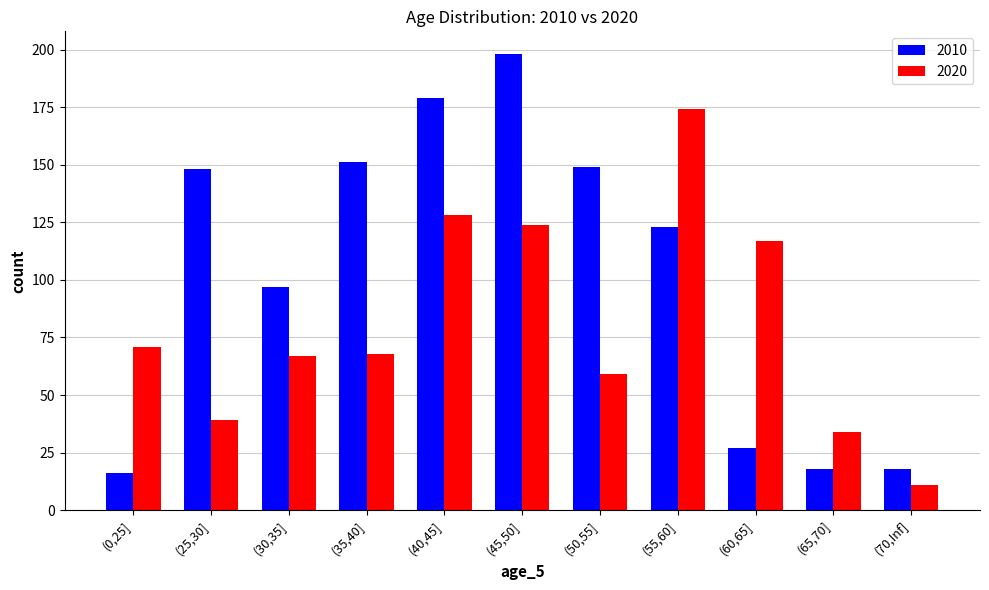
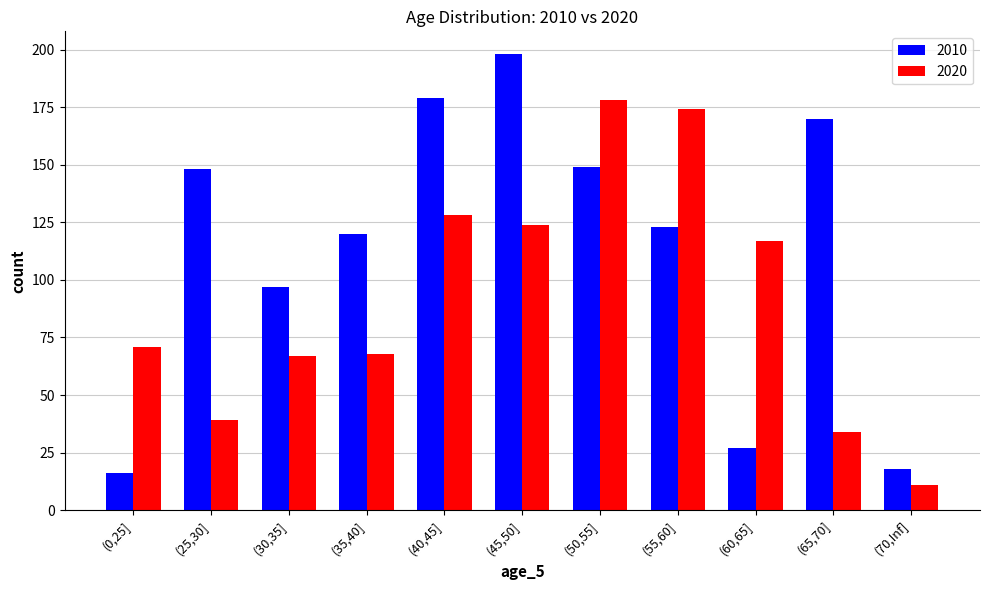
  {
    "2010": {
      "(0,25]": 16,
      "(25,30]": 148,
      "(30,35]": 97,
-     "(35,40]": 151,
+     "(35,40]": 120,
      "(40,45]": 179,
      "(45,50]": 198,
      "(50,55]": 149,
      "(55,60]": 123,
      "(60,65]": 27,
-     "(65,70]": 18,
+     "(65,70]": 170,
      "(70,Inf]": 18
    },
    "2020": {
      "(0,25]": 71,
      "(25,30]": 39,
      "(30,35]": 67,
      "(35,40]": 68,
      "(40,45]": 128,
      "(45,50]": 124,
-     "(50,55]": 59,
+     "(50,55]": 178,
      "(55,60]": 174,
      "(60,65]": 117,
      "(65,70]": 34,
      "(70,Inf]": 11
    }
  }
